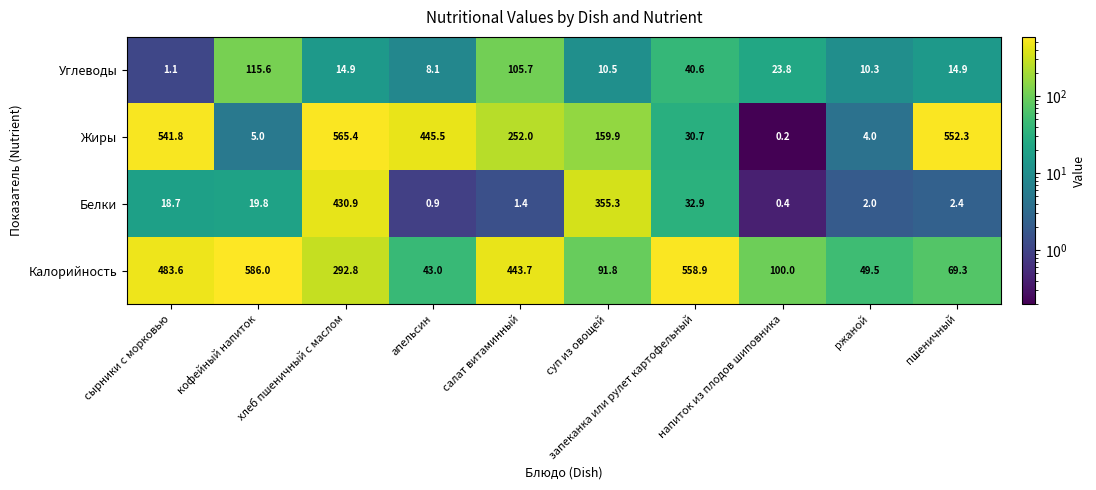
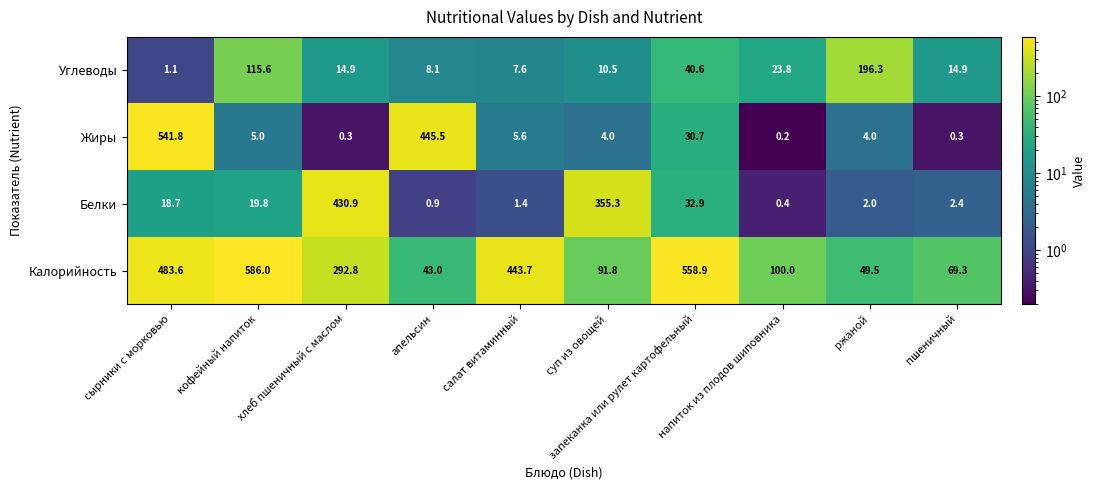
  {
    "Углеводы": {
      "сырники с морковью": 1.1,
      "кофейный напиток": 115.6,
      "хлеб пшеничный с маслом": 14.9,
      "апельсин": 8.1,
-     "салат витаминный": 105.7,
+     "салат витаминный": 7.6,
      "суп из овощей": 10.5,
      "запеканка или рулет картофельный": 40.6,
      "напиток из плодов шиповника": 23.8,
-     "ржаной": 10.3,
+     "ржаной": 196.3,
      "пшеничный": 14.9
    },
    "Жиры": {
      "сырники с морковью": 541.8,
      "кофейный напиток": 5.0,
-     "хлеб пшеничный с маслом": 565.4,
+     "хлеб пшеничный с маслом": 0.3,
      "апельсин": 445.5,
-     "салат витаминный": 252.0,
-     "суп из овощей": 159.9,
+     "салат витаминный": 5.6,
+     "суп из овощей": 4.0,
      "запеканка или рулет картофельный": 30.7,
      "напиток из плодов шиповника": 0.2,
      "ржаной": 4.0,
-     "пшеничный": 552.3
+     "пшеничный": 0.3
    },
    "Белки": {
      "сырники с морковью": 18.7,
      "кофейный напиток": 19.8,
      "хлеб пшеничный с маслом": 430.9,
      "апельсин": 0.9,
      "салат витаминный": 1.4,
      "суп из овощей": 355.3,
      "запеканка или рулет картофельный": 32.9,
      "напиток из плодов шиповника": 0.4,
      "ржаной": 2.0,
      "пшеничный": 2.4
    },
    "Калорийность": {
      "сырники с морковью": 483.6,
      "кофейный напиток": 586.0,
      "хлеб пшеничный с маслом": 292.8,
      "апельсин": 43.0,
      "салат витаминный": 443.7,
      "суп из овощей": 91.8,
      "запеканка или рулет картофельный": 558.9,
      "напиток из плодов шиповника": 100.0,
      "ржаной": 49.5,
      "пшеничный": 69.3
    }
  }
